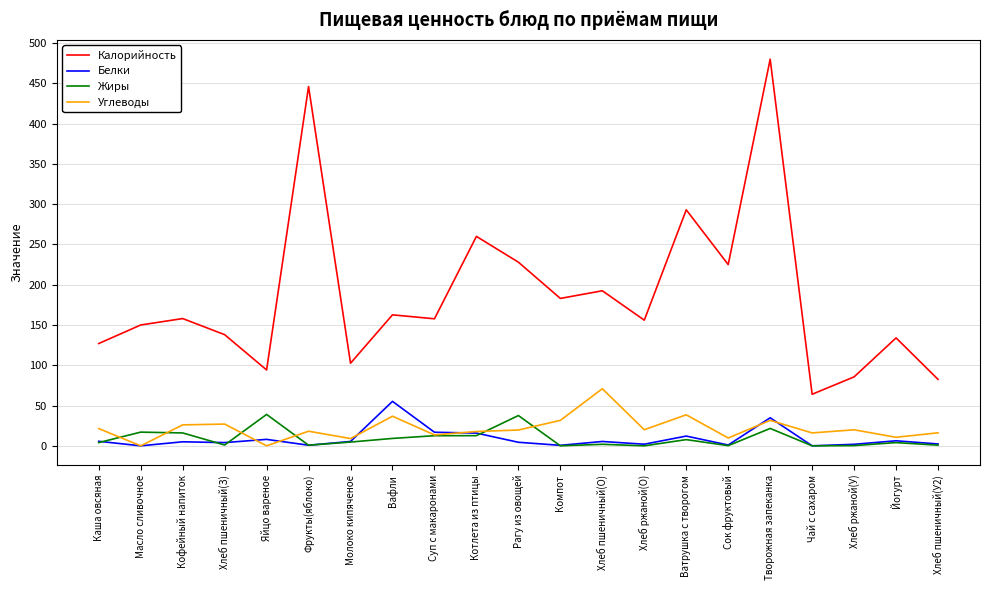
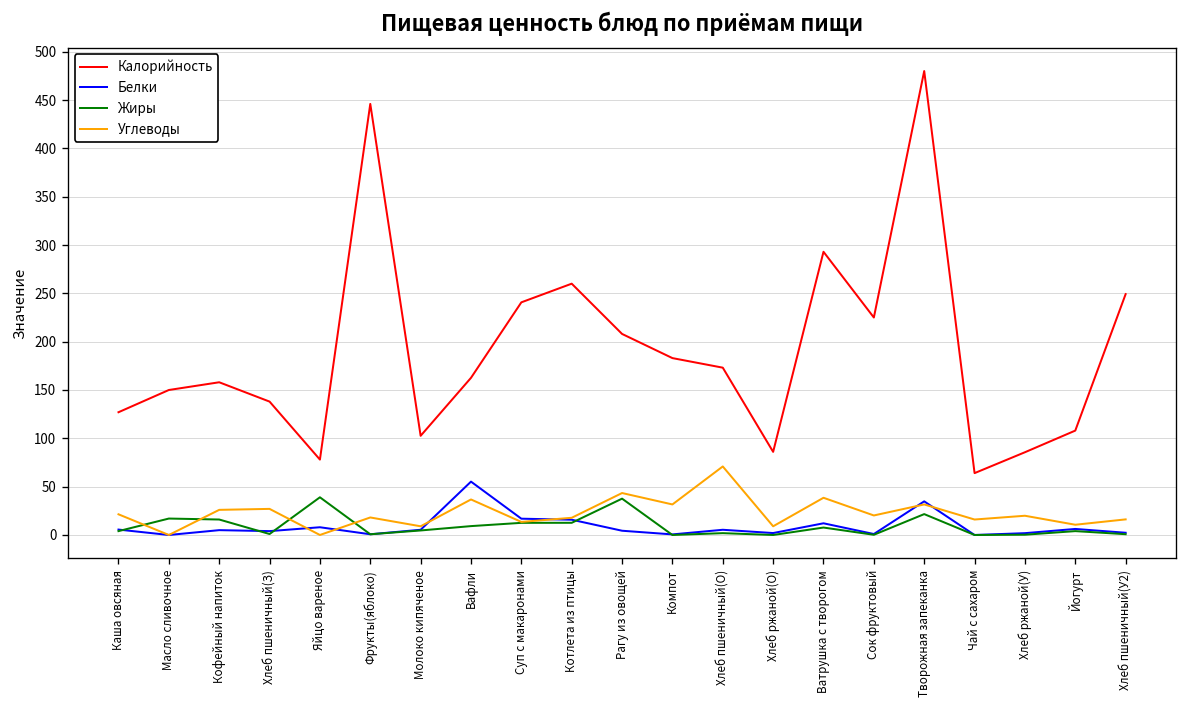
  {
    "Калорийность": {
      "Каша овсяная": 130,
      "Масло сливочное": 150,
      "Кофейный напиток": 160,
      "Хлеб пшеничный(З)": 140,
-     "Яйцо вареное": 90,
+     "Яйцо вареное": 80,
      "Фрукты(яблоко)": 450,
      "Молоко кипяченое": 100,
      "Вафли": 160,
-     "Суп с макаронами": 160,
+     "Суп с макаронами": 240,
      "Котлета из птицы": 260,
-     "Рагу из овощей": 230,
+     "Рагу из овощей": 210,
      "Компот": 180,
-     "Хлеб пшеничный(О)": 190,
-     "Хлеб ржаной(О)": 160,
+     "Хлеб пшеничный(О)": 170,
+     "Хлеб ржаной(О)": 90,
      "Ватрушка с творогом": 290,
      "Сок фруктовый": 230,
      "Творожная запеканка": 480,
      "Чай с сахаром": 60,
      "Хлеб ржаной(У)": 90,
-     "Йогурт": 130,
-     "Хлеб пшеничный(У2)": 80
+     "Йогурт": 110,
+     "Хлеб пшеничный(У2)": 250
    },
    "Белки": {
      "Кофейный напиток": 10,
      "Яйцо вареное": 10,
      "Вафли": 60,
      "Суп с макаронами": 20,
      "Рагу из овощей": 0,
      "Хлеб пшеничный(О)": 10,
      "Ватрушка с творогом": 10,
      "Творожная запеканка": 30
    },
    "Жиры": {
      "Масло сливочное": 20,
      "Кофейный напиток": 20,
      "Яйцо вареное": 40,
      "Вафли": 10,
      "Котлета из птицы": 10,
      "Рагу из овощей": 40,
      "Хлеб пшеничный(О)": 0,
      "Ватрушка с творогом": 10,
      "Творожная запеканка": 20
    },
    "Углеводы": {
      "Каша овсяная": 20,
      "Кофейный напиток": 30,
      "Хлеб пшеничный(З)": 30,
      "Яйцо вареное": 0,
      "Фрукты(яблоко)": 20,
      "Молоко кипяченое": 10,
      "Вафли": 40,
-     "Рагу из овощей": 20,
+     "Рагу из овощей": 40,
      "Компот": 30,
      "Хлеб пшеничный(О)": 70,
-     "Хлеб ржаной(О)": 20,
+     "Хлеб ржаной(О)": 10,
      "Ватрушка с творогом": 40,
-     "Сок фруктовый": 10,
+     "Сок фруктовый": 20,
      "Творожная запеканка": 30,
      "Чай с сахаром": 20,
      "Хлеб ржаной(У)": 20,
      "Йогурт": 10,
      "Хлеб пшеничный(У2)": 20
    }
  }
